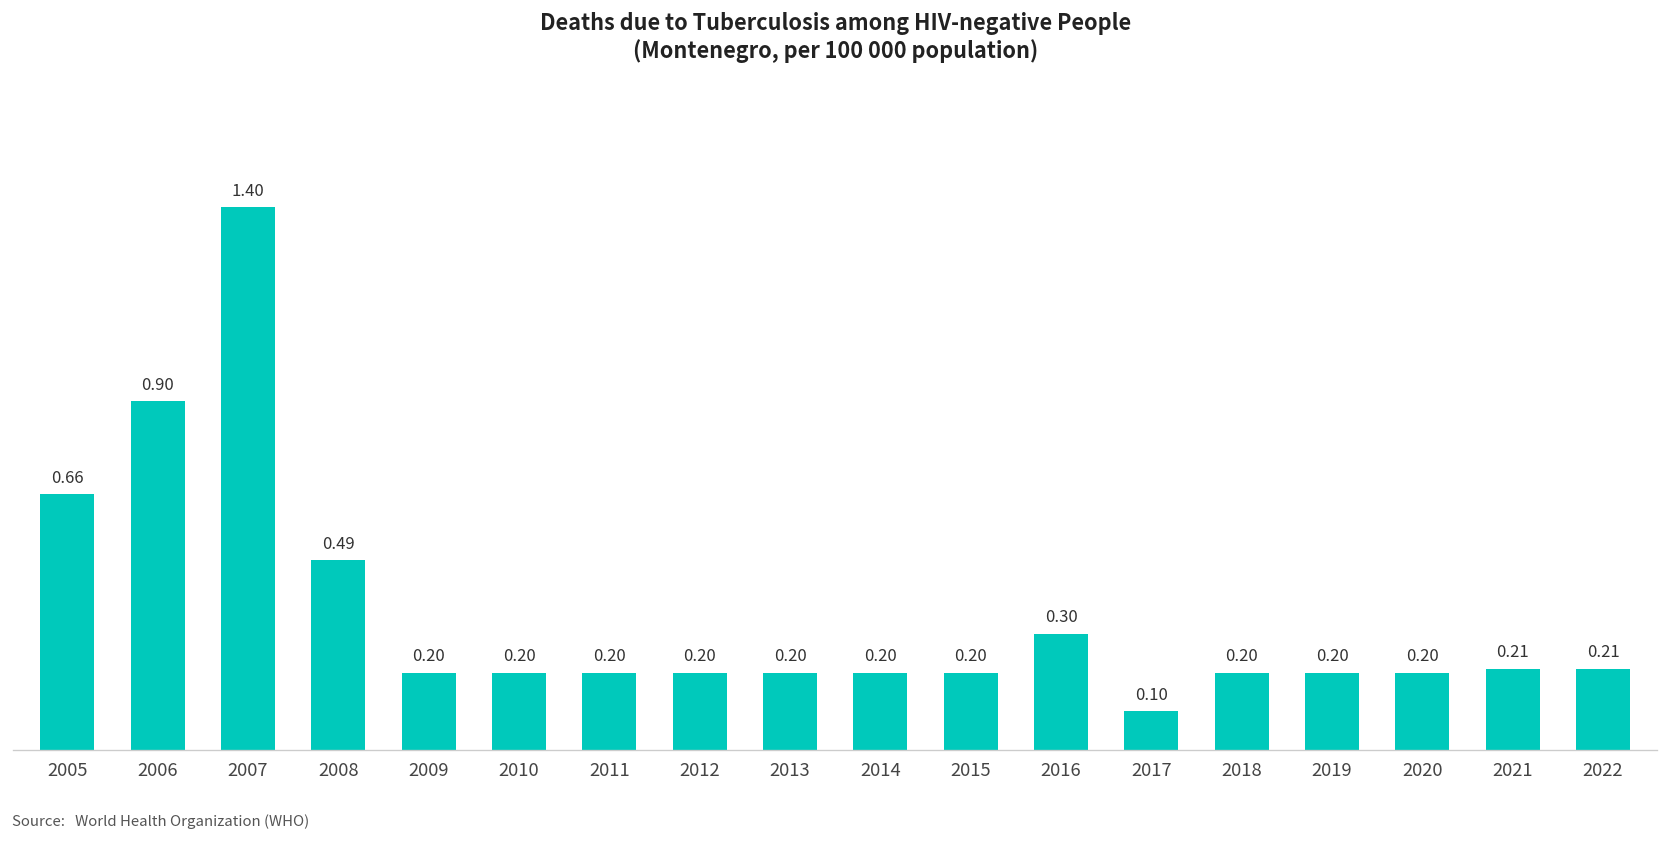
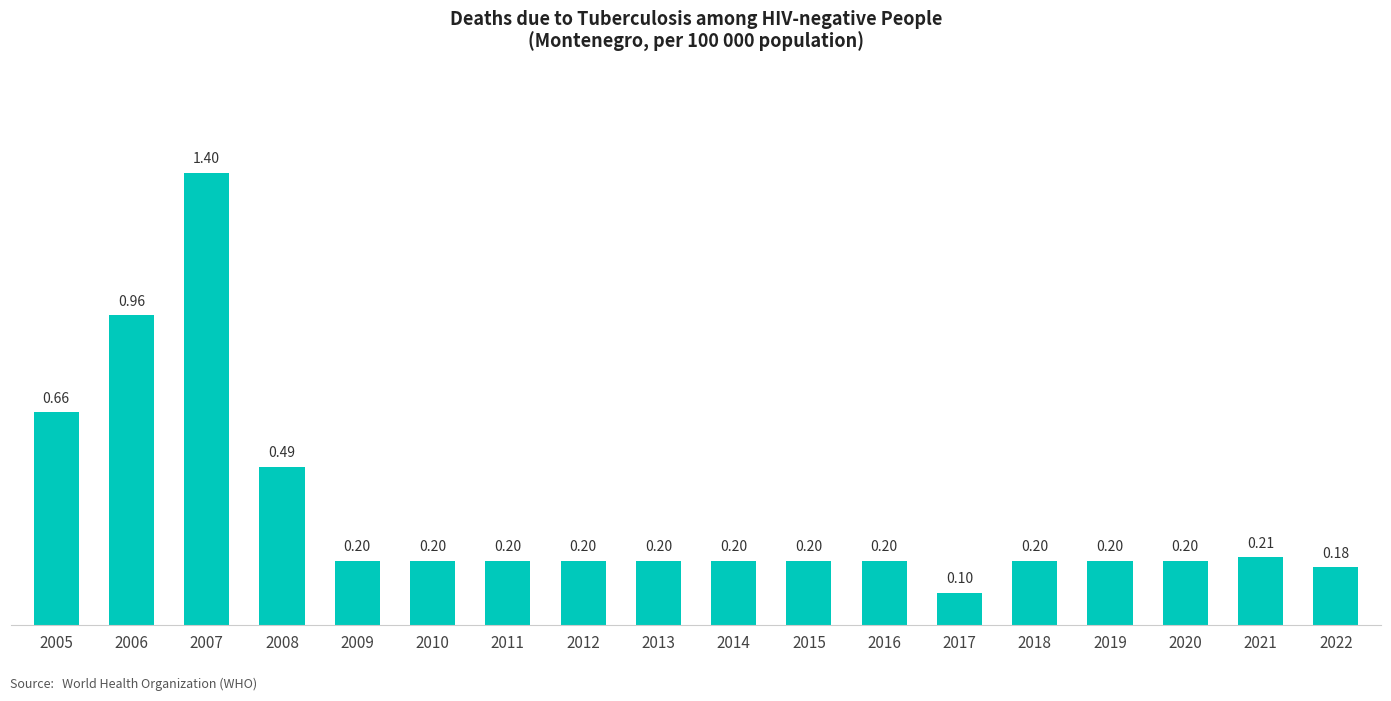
  {
    "2005": 0.66,
-   "2006": 0.90,
+   "2006": 0.96,
    "2007": 1.40,
    "2008": 0.49,
    "2009": 0.20,
    "2010": 0.20,
    "2011": 0.20,
    "2012": 0.20,
    "2013": 0.20,
    "2014": 0.20,
    "2015": 0.20,
-   "2016": 0.30,
+   "2016": 0.20,
    "2017": 0.10,
    "2018": 0.20,
    "2019": 0.20,
    "2020": 0.20,
    "2021": 0.21,
-   "2022": 0.21
+   "2022": 0.18
  }
